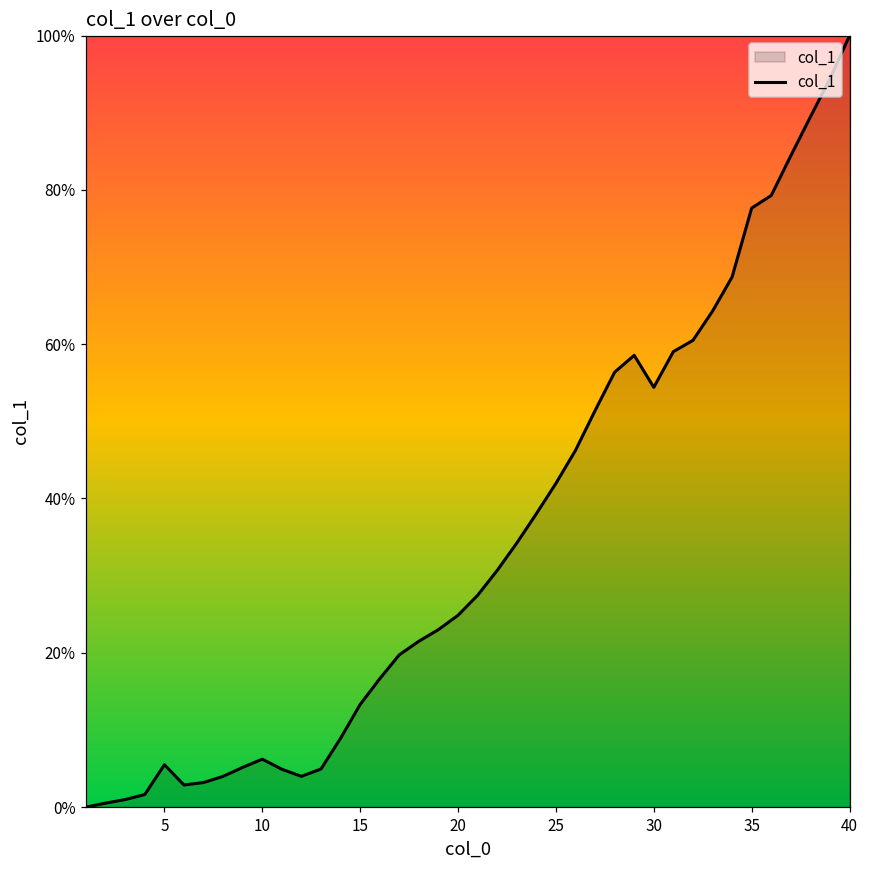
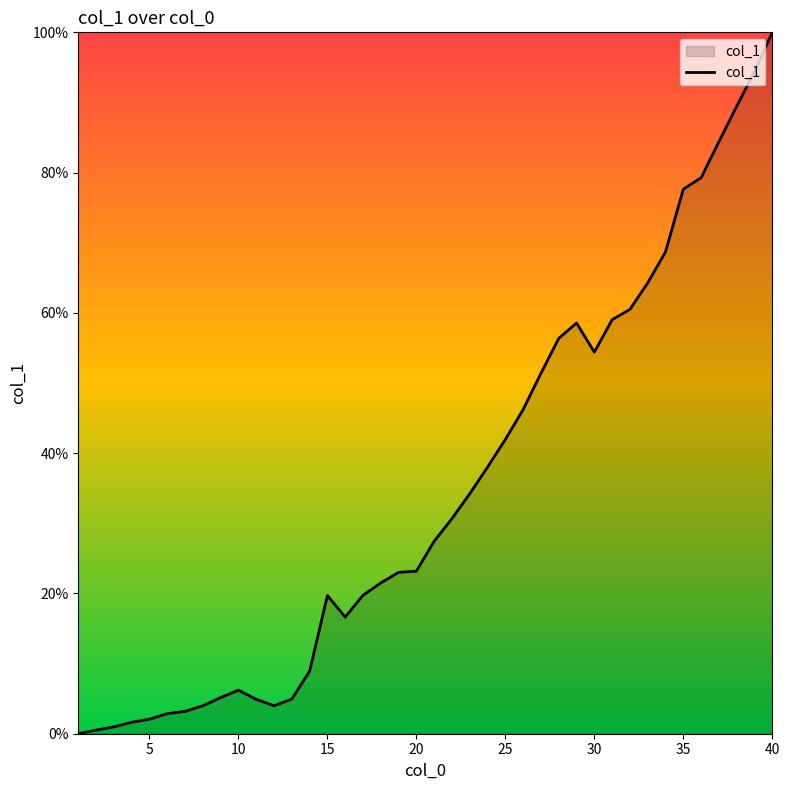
  {
-   "5": "5%",
+   "5": "2%",
    "10": "6%",
-   "15": "13%",
-   "20": "25%",
+   "15": "20%",
+   "20": "23%",
    "25": "42%",
    "30": "54%",
    "35": "78%",
    "40": "100%"
  }
